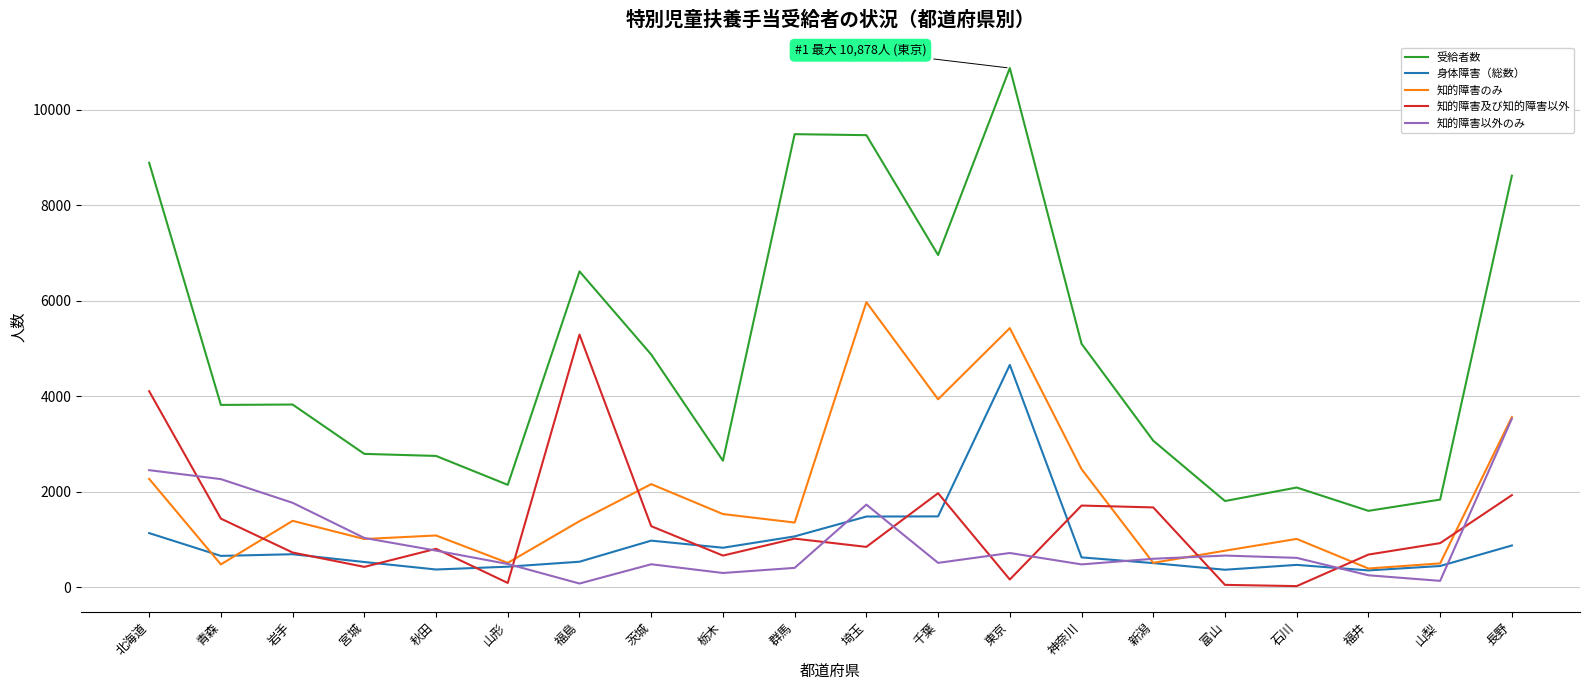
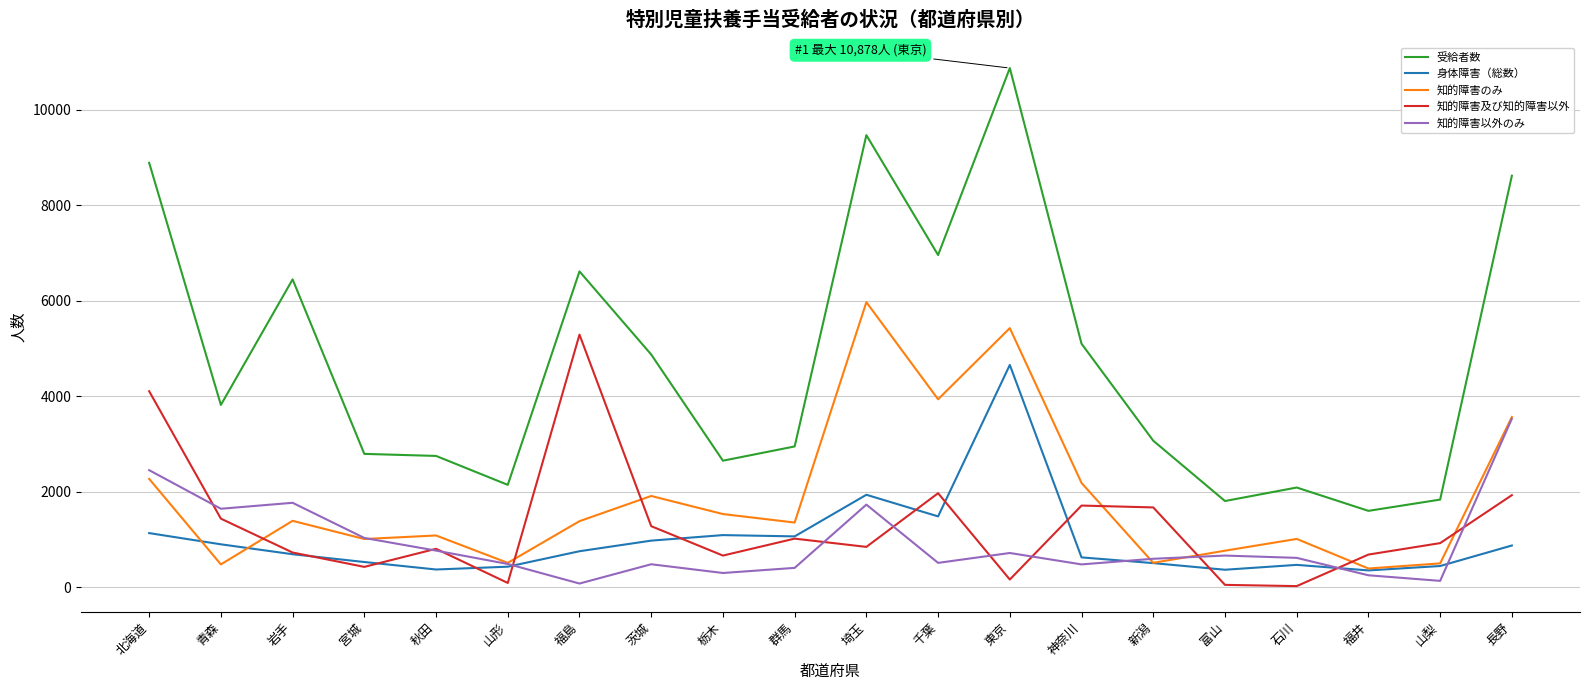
  {
    "受給者数": {
      "北海道": 8900,
      "青森": 3800,
-     "岩手": 3800,
+     "岩手": 6500,
      "宮城": 2800,
      "秋田": 2800,
      "山形": 2100,
      "福島": 6600,
      "茨城": 4900,
      "栃木": 2700,
-     "群馬": 9500,
+     "群馬": 2900,
      "埼玉": 9500,
      "千葉": 7000,
      "神奈川": 5100,
      "新潟": 3100,
      "富山": 1800,
      "石川": 2100,
      "福井": 1600,
      "山梨": 1800,
      "長野": 8600
    },
    "身体障害（総数）": {
      "北海道": 1100,
-     "青森": 700,
+     "青森": 900,
      "宮城": 500,
      "秋田": 400,
      "山形": 400,
-     "福島": 500,
+     "福島": 800,
      "茨城": 1000,
-     "栃木": 800,
-     "埼玉": 1500,
+     "栃木": 1100,
+     "埼玉": 1900,
      "千葉": 1500,
      "東京": 4700,
      "神奈川": 600,
      "富山": 400,
      "石川": 500,
      "山梨": 400,
      "長野": 900
    },
    "知的障害のみ": {
      "北海道": 2300,
      "青森": 500,
      "岩手": 1400,
      "秋田": 1100,
      "福島": 1400,
-     "茨城": 2200,
+     "茨城": 1900,
      "栃木": 1500,
      "群馬": 1400,
      "埼玉": 6000,
      "千葉": 3900,
      "東京": 5400,
-     "神奈川": 2500,
+     "神奈川": 2200,
      "富山": 800,
      "石川": 1000,
      "山梨": 500
    },
    "知的障害及び知的障害以外": {
      "北海道": 4100,
      "青森": 1400,
      "宮城": 400,
      "山形": 100,
      "福島": 5300,
      "茨城": 1300,
      "栃木": 700,
      "埼玉": 800,
      "千葉": 2000,
      "東京": 200,
      "神奈川": 1700,
      "新潟": 1700,
      "富山": 0,
      "石川": 0,
      "福井": 700,
      "山梨": 900,
      "長野": 1900
    },
    "知的障害以外のみ": {
      "北海道": 2500,
-     "青森": 2300,
+     "青森": 1600,
      "岩手": 1800,
      "福島": 100,
      "茨城": 500,
      "栃木": 300,
      "群馬": 400,
      "埼玉": 1700,
      "千葉": 500,
      "東京": 700,
      "神奈川": 500,
      "新潟": 600,
      "富山": 700,
      "石川": 600,
      "福井": 200,
      "山梨": 100
    }
  }
